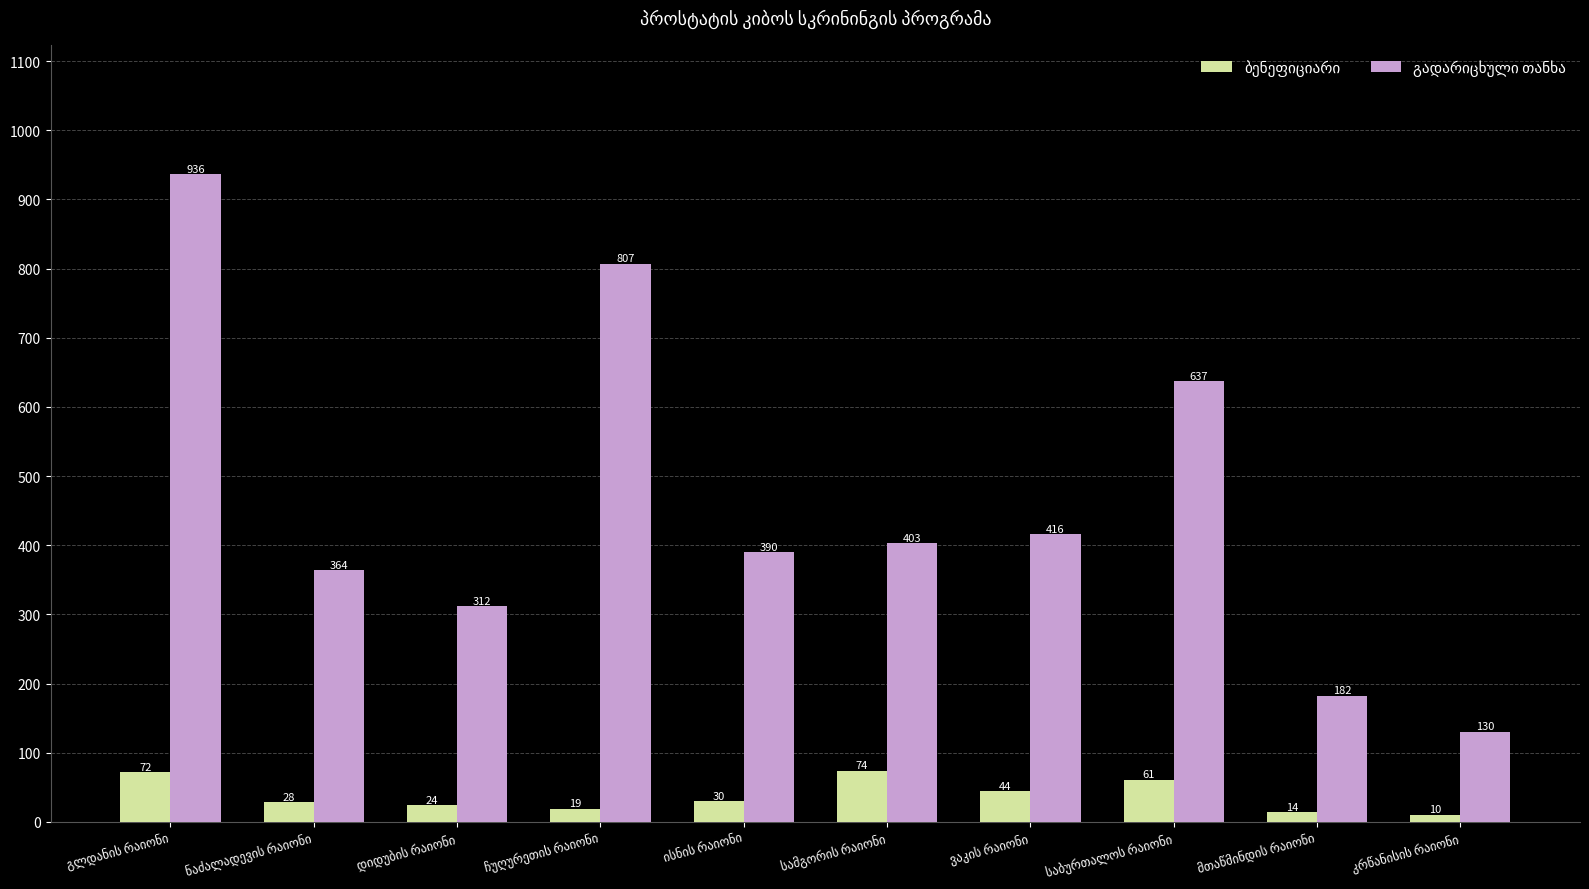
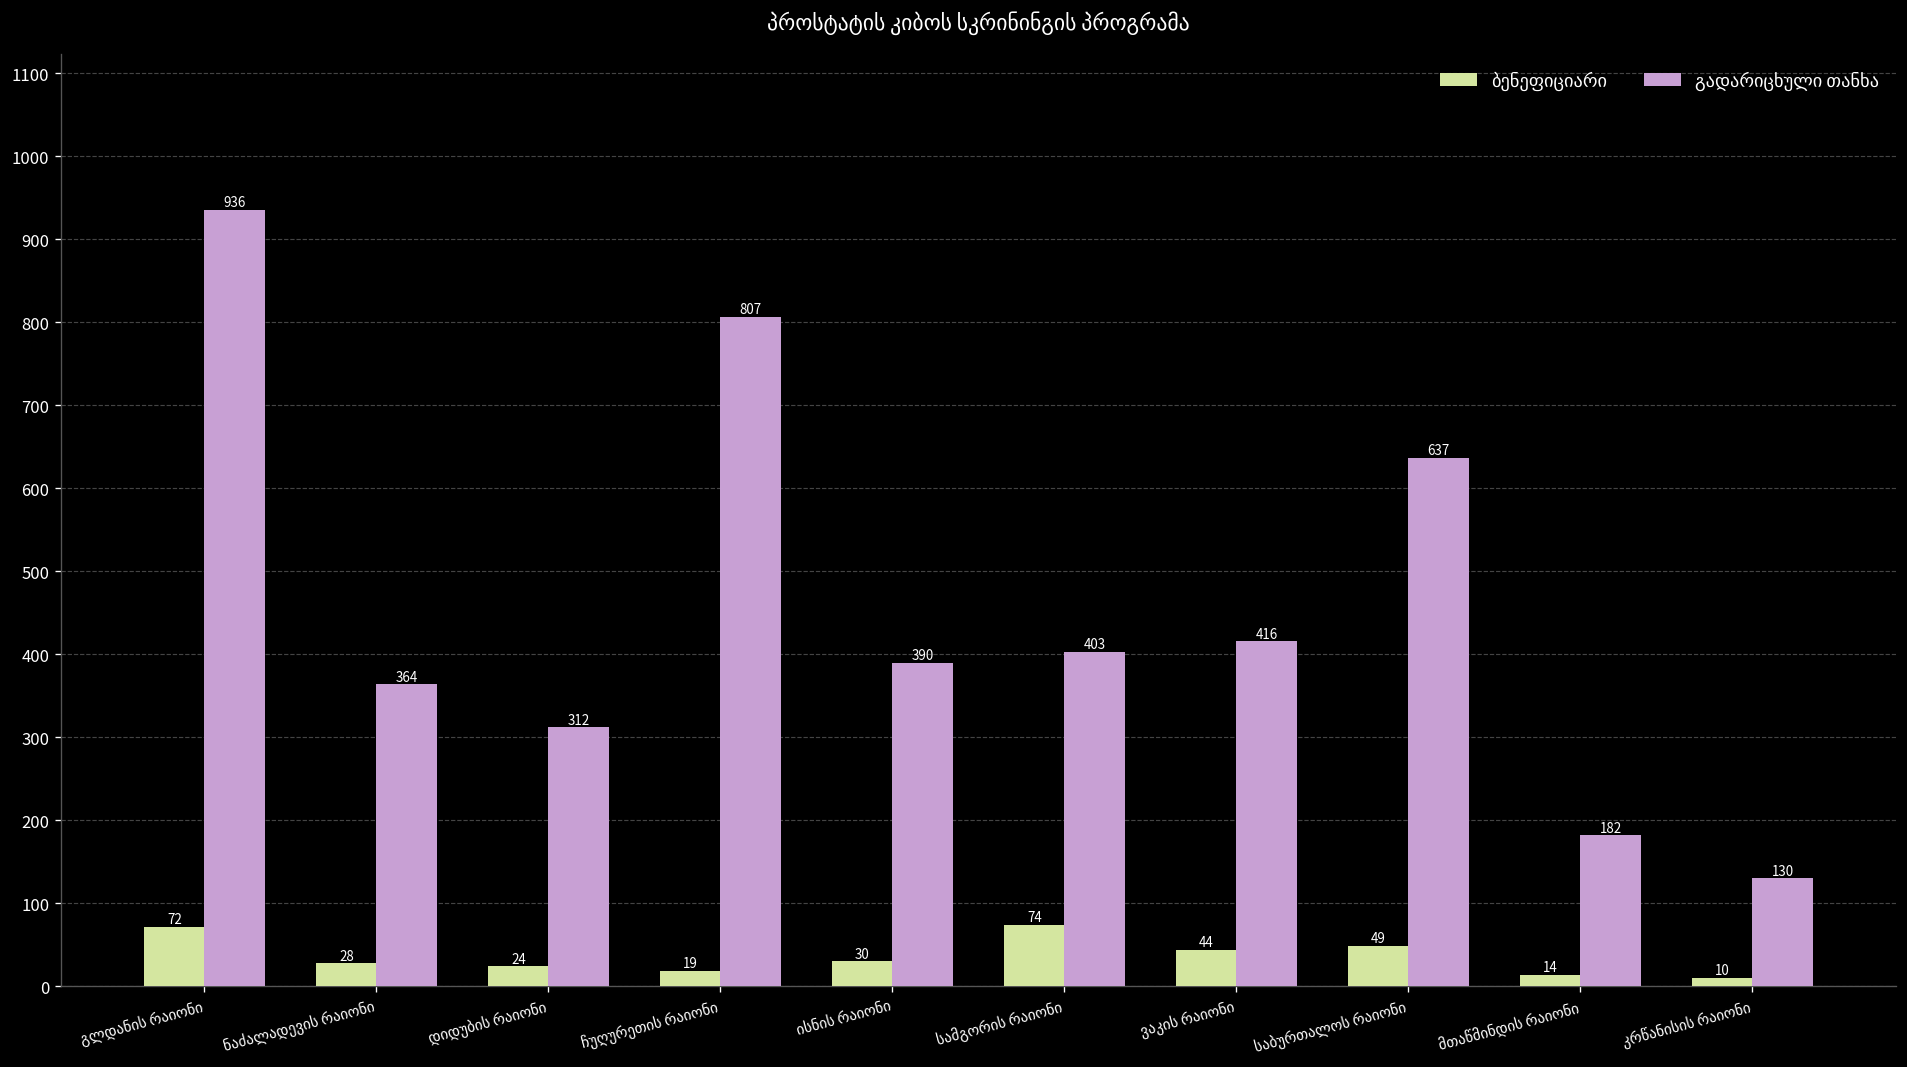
  {
    "ბენეფიციარი": {
      "გლდანის რაიონი": 72,
      "ნაძალადევის რაიონი": 28,
      "დიდუბის რაიონი": 24,
      "ჩუღურეთის რაიონი": 19,
      "ისნის რაიონი": 30,
      "სამგორის რაიონი": 74,
      "ვაკის რაიონი": 44,
-     "საბურთალოს რაიონი": 61,
+     "საბურთალოს რაიონი": 49,
      "მთაწმინდის რაიონი": 14,
      "კრწანისის რაიონი": 10
    },
    "გადარიცხული თანხა": {
      "გლდანის რაიონი": 936,
      "ნაძალადევის რაიონი": 364,
      "დიდუბის რაიონი": 312,
      "ჩუღურეთის რაიონი": 807,
      "ისნის რაიონი": 390,
      "სამგორის რაიონი": 403,
      "ვაკის რაიონი": 416,
      "საბურთალოს რაიონი": 637,
      "მთაწმინდის რაიონი": 182,
      "კრწანისის რაიონი": 130
    }
  }
